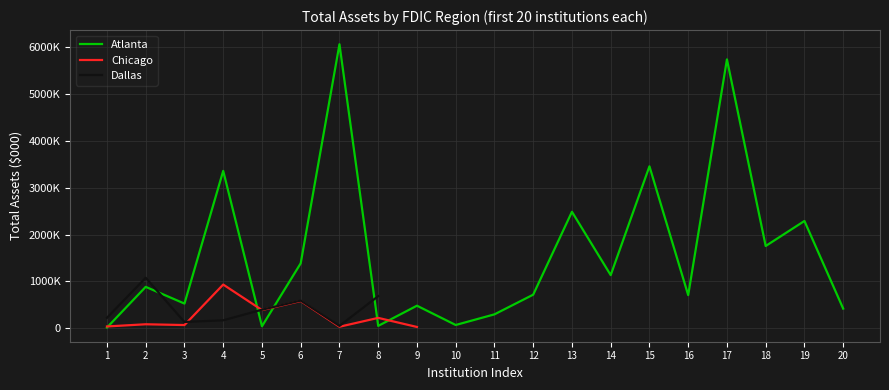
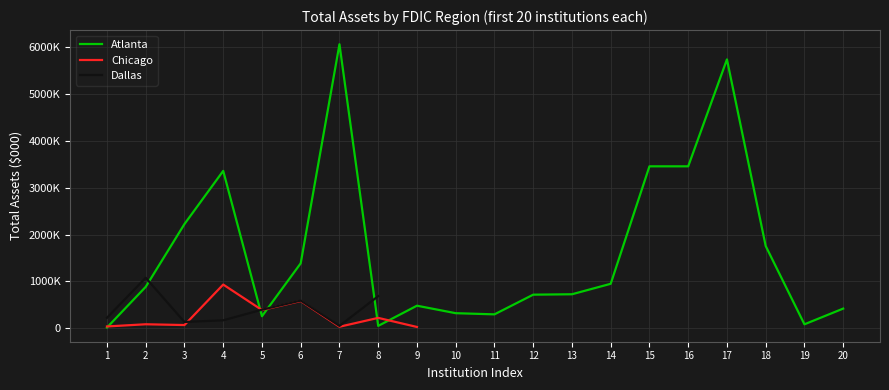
  {
    "Atlanta": {
      "2": 900000,
-     "3": 500000,
+     "3": 2200000,
      "4": 3400000,
-     "5": 0,
+     "5": 300000,
      "6": 1400000,
      "7": 6100000,
      "8": 0,
      "9": 500000,
-     "10": 100000,
+     "10": 300000,
      "11": 300000,
      "12": 700000,
-     "13": 2500000,
-     "14": 1100000,
+     "13": 700000,
+     "14": 900000,
      "15": 3500000,
-     "16": 700000,
+     "16": 3500000,
      "17": 5700000,
      "18": 1800000,
-     "19": 2300000,
+     "19": 100000,
      "20": 400000
    },
    "Chicago": {
      "2": 100000,
      "3": 100000,
      "4": 900000,
      "8": 200000,
      "9": 0
    },
    "Dallas": {
      "1": 200000,
      "2": 1100000,
      "3": 100000,
      "4": 200000,
      "8": 700000
    }
  }
